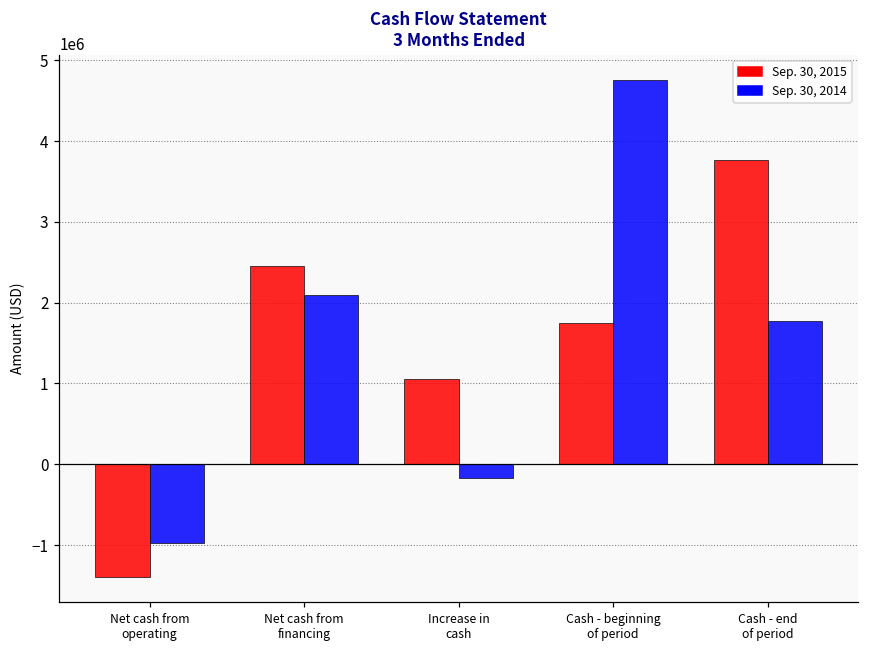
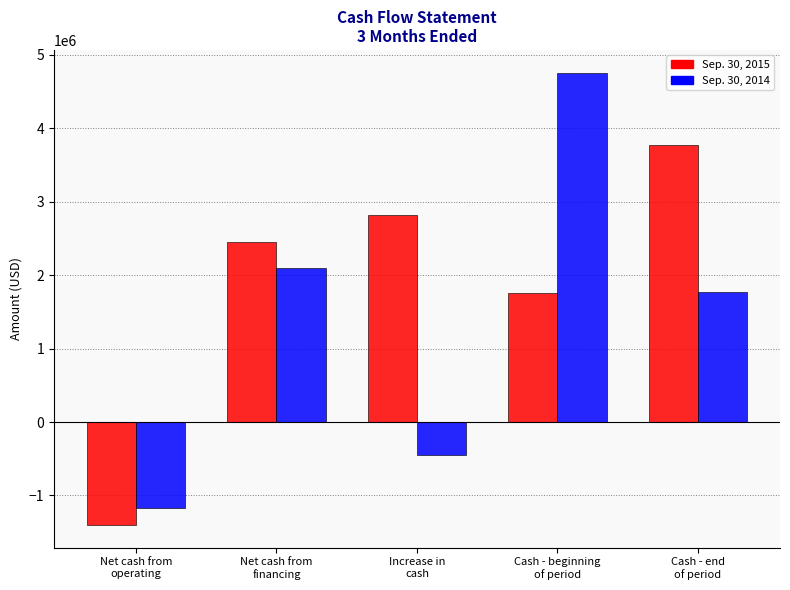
  {
    "Sep. 30, 2015": {
      "Net cash from operating": -1400000,
      "Net cash from financing": 2500000,
-     "Increase in cash": 1000000,
+     "Increase in cash": 2800000,
      "Cash - beginning of period": 1800000,
      "Cash - end of period": 3800000
    },
    "Sep. 30, 2014": {
-     "Net cash from operating": -1000000,
+     "Net cash from operating": -1200000,
      "Net cash from financing": 2100000,
-     "Increase in cash": -200000,
+     "Increase in cash": -400000,
      "Cash - beginning of period": 4800000,
      "Cash - end of period": 1800000
    }
  }
